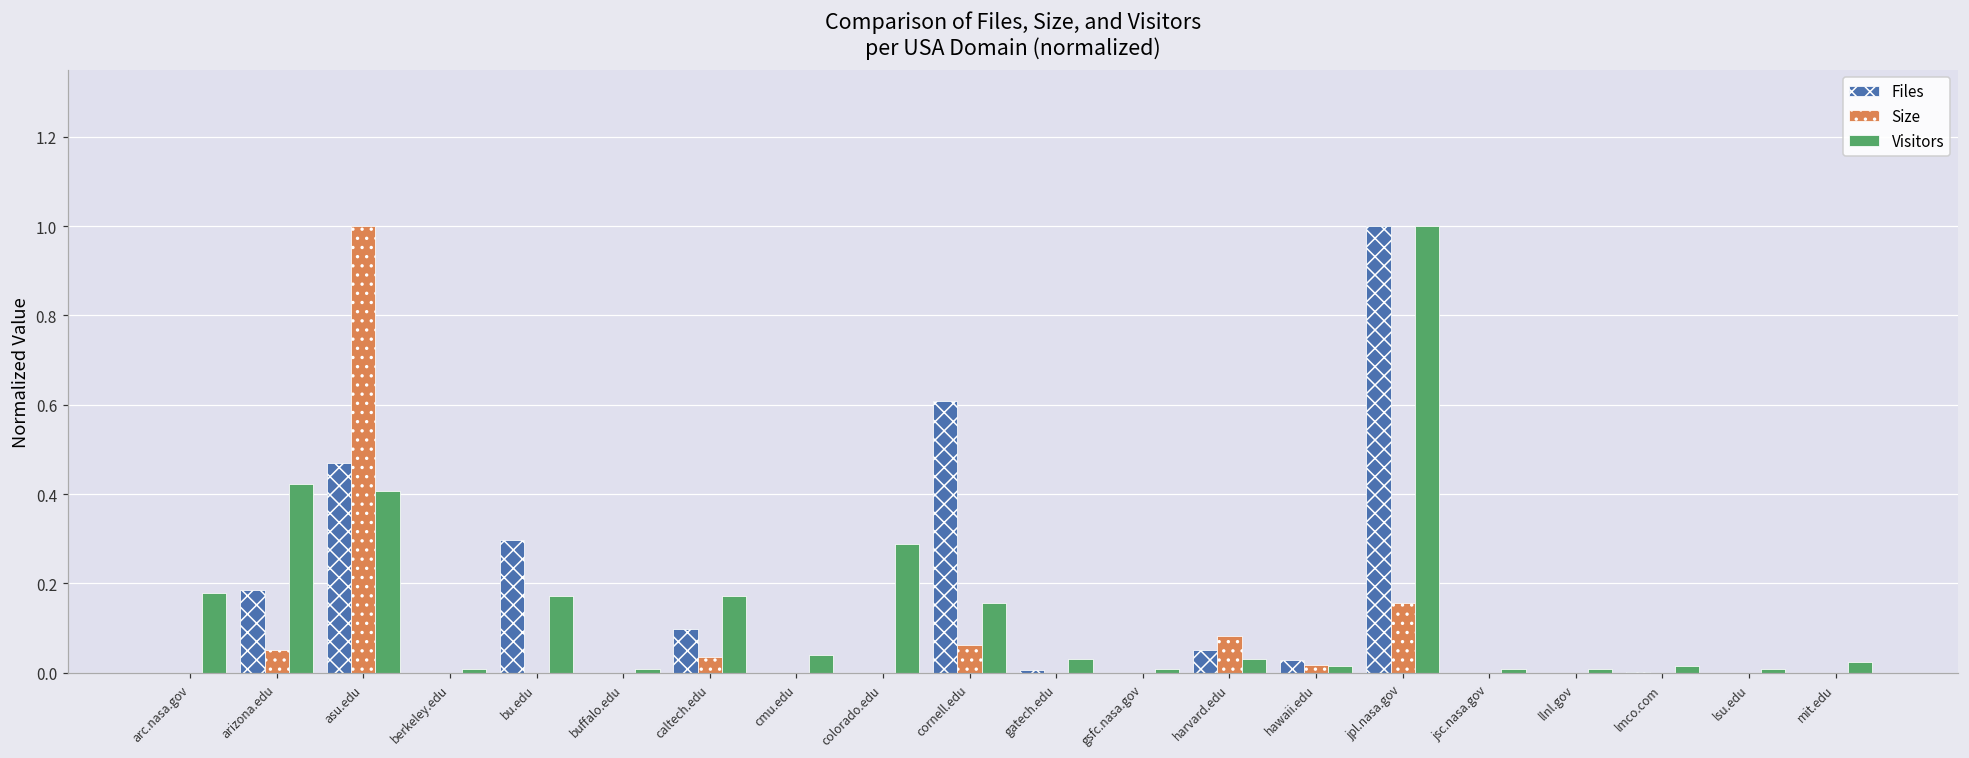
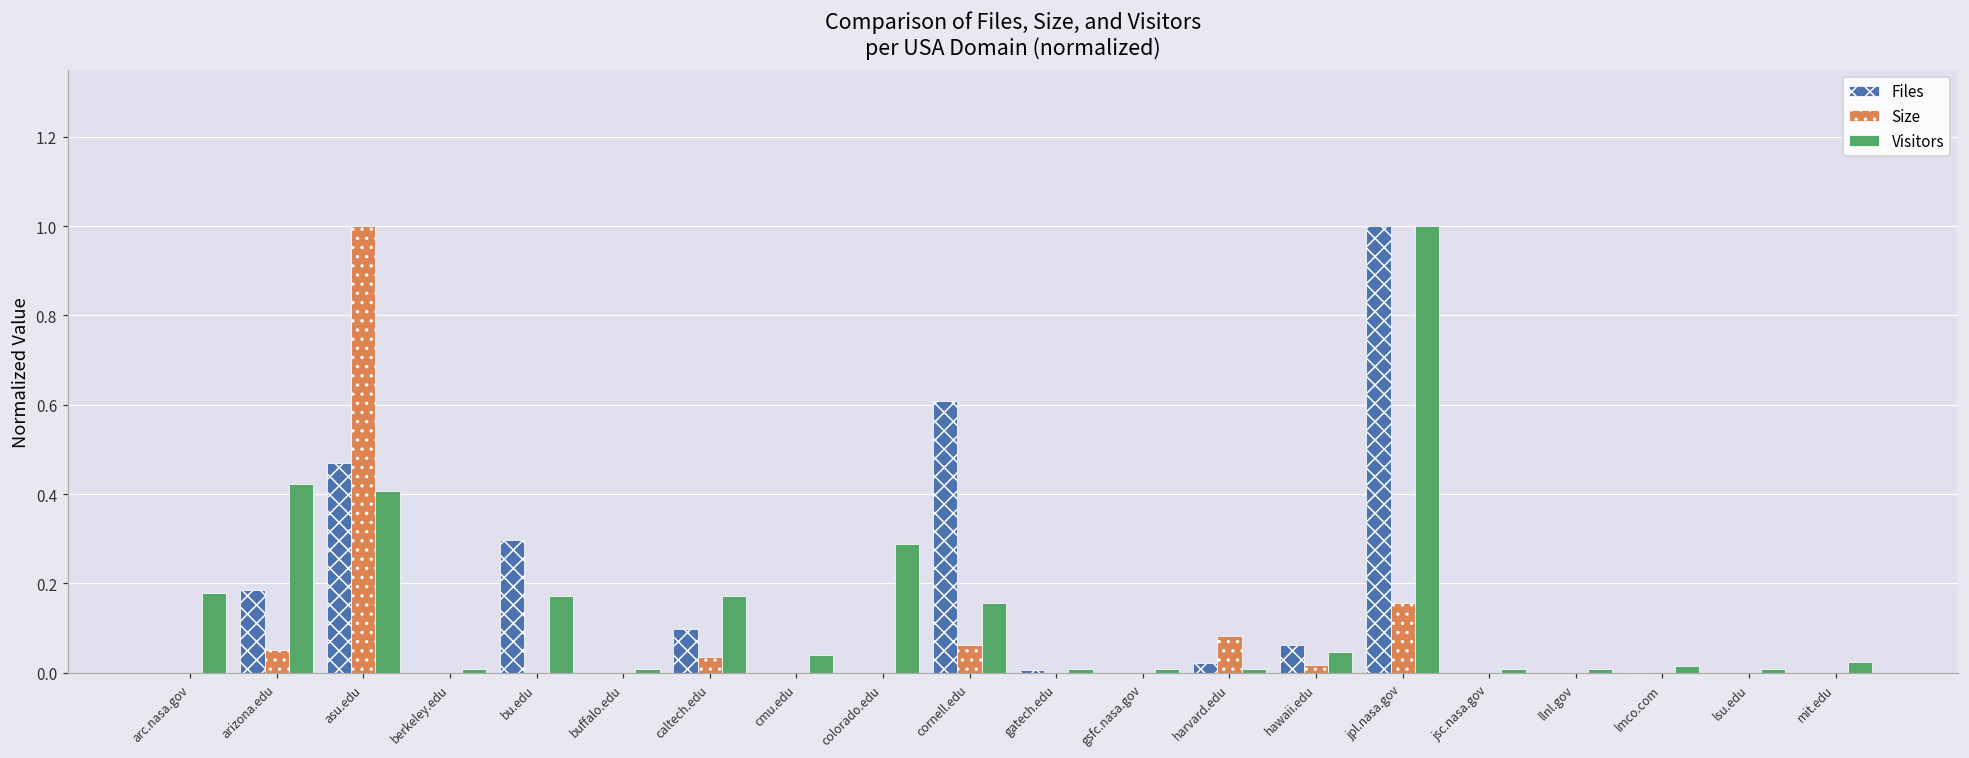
  {
    "Files": {
      "arizona.edu": 0.18,
      "asu.edu": 0.47,
      "bu.edu": 0.30,
      "caltech.edu": 0.10,
      "cornell.edu": 0.61,
-     "harvard.edu": 0.05,
-     "hawaii.edu": 0.03,
+     "harvard.edu": 0.02,
+     "hawaii.edu": 0.06,
      "jpl.nasa.gov": 1.00
    },
    "Size": {
      "arc.nasa.gov": 0.00,
      "arizona.edu": 0.05,
      "asu.edu": 1.00,
      "caltech.edu": 0.04,
      "cornell.edu": 0.06,
      "harvard.edu": 0.08,
      "hawaii.edu": 0.02,
      "jpl.nasa.gov": 0.16
    },
    "Visitors": {
      "arc.nasa.gov": 0.18,
      "arizona.edu": 0.42,
      "asu.edu": 0.41,
      "berkeley.edu": 0.01,
      "bu.edu": 0.17,
      "buffalo.edu": 0.01,
      "caltech.edu": 0.17,
      "cmu.edu": 0.04,
      "colorado.edu": 0.29,
      "cornell.edu": 0.16,
-     "gatech.edu": 0.03,
+     "gatech.edu": 0.01,
      "gsfc.nasa.gov": 0.01,
-     "harvard.edu": 0.03,
-     "hawaii.edu": 0.02,
+     "harvard.edu": 0.01,
+     "hawaii.edu": 0.05,
      "jpl.nasa.gov": 1.00,
      "jsc.nasa.gov": 0.01,
      "llnl.gov": 0.01,
      "lmco.com": 0.02,
      "lsu.edu": 0.01,
      "mit.edu": 0.02
    }
  }
